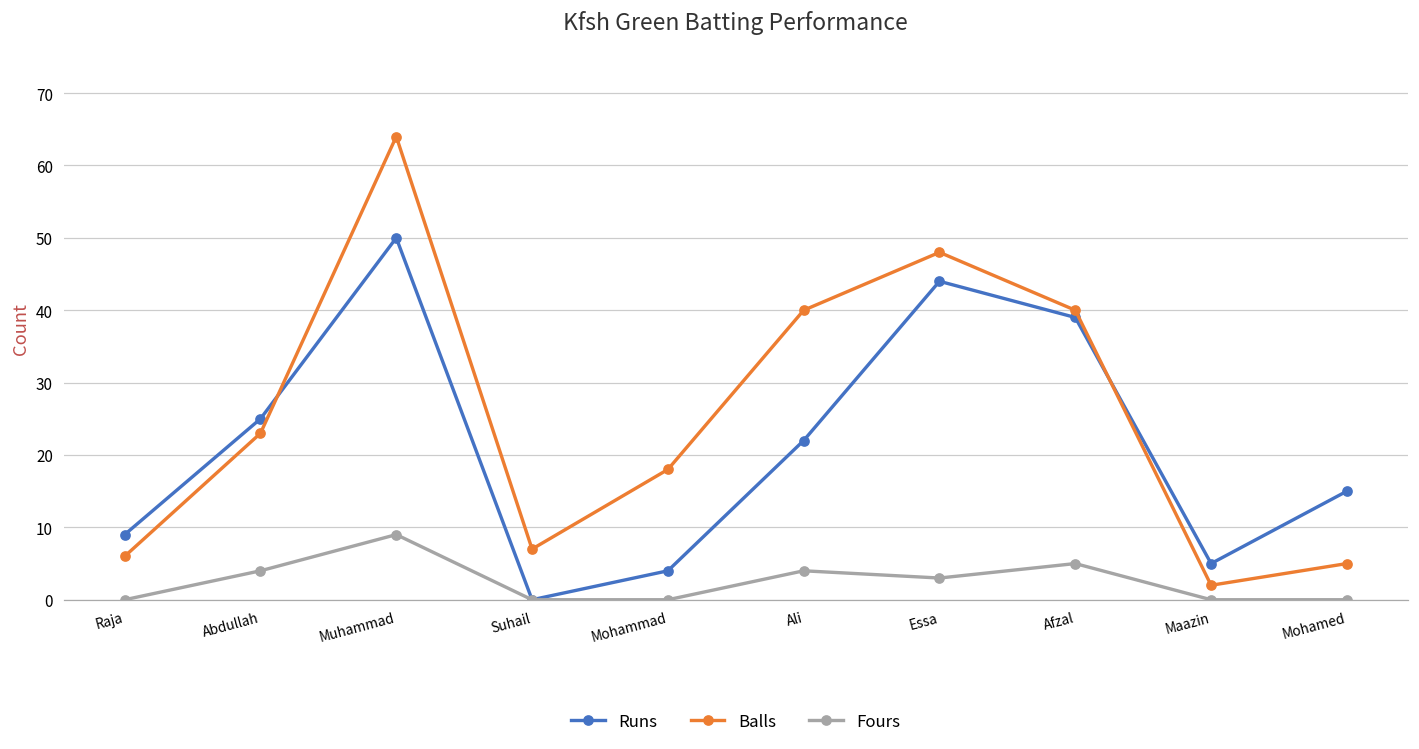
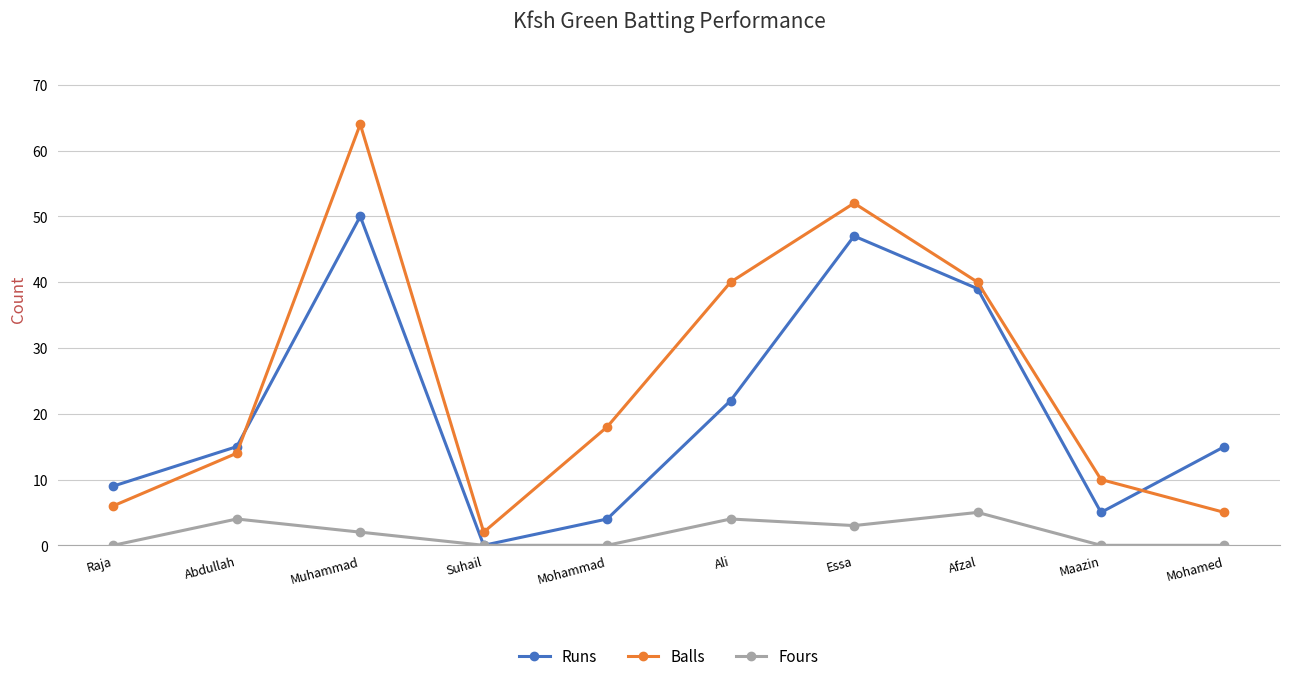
  {
    "Runs": {
      "Raja": 9,
-     "Abdullah": 25,
+     "Abdullah": 15,
      "Muhammad": 50,
      "Mohammad": 4,
      "Ali": 22,
-     "Essa": 44,
+     "Essa": 47,
      "Afzal": 39,
      "Maazin": 5,
      "Mohamed": 15
    },
    "Balls": {
      "Raja": 6,
-     "Abdullah": 23,
+     "Abdullah": 14,
      "Muhammad": 64,
-     "Suhail": 7,
+     "Suhail": 2,
      "Mohammad": 18,
      "Ali": 40,
-     "Essa": 48,
+     "Essa": 52,
      "Afzal": 40,
-     "Maazin": 2,
+     "Maazin": 10,
      "Mohamed": 5
    },
    "Fours": {
      "Raja": 0,
      "Abdullah": 4,
-     "Muhammad": 9,
+     "Muhammad": 2,
      "Mohammad": 0,
      "Ali": 4,
      "Essa": 3,
      "Afzal": 5,
      "Maazin": 0,
      "Mohamed": 0
    }
  }
